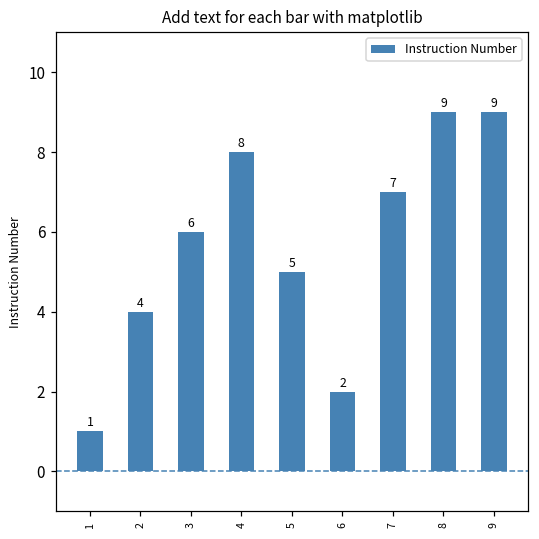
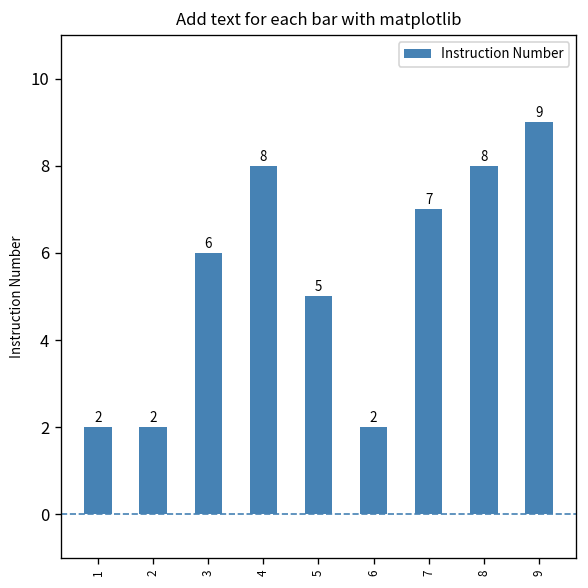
  {
-   "1": 1,
-   "2": 4,
+   "1": 2,
+   "2": 2,
    "3": 6,
    "4": 8,
    "5": 5,
    "6": 2,
    "7": 7,
-   "8": 9,
+   "8": 8,
    "9": 9
  }
